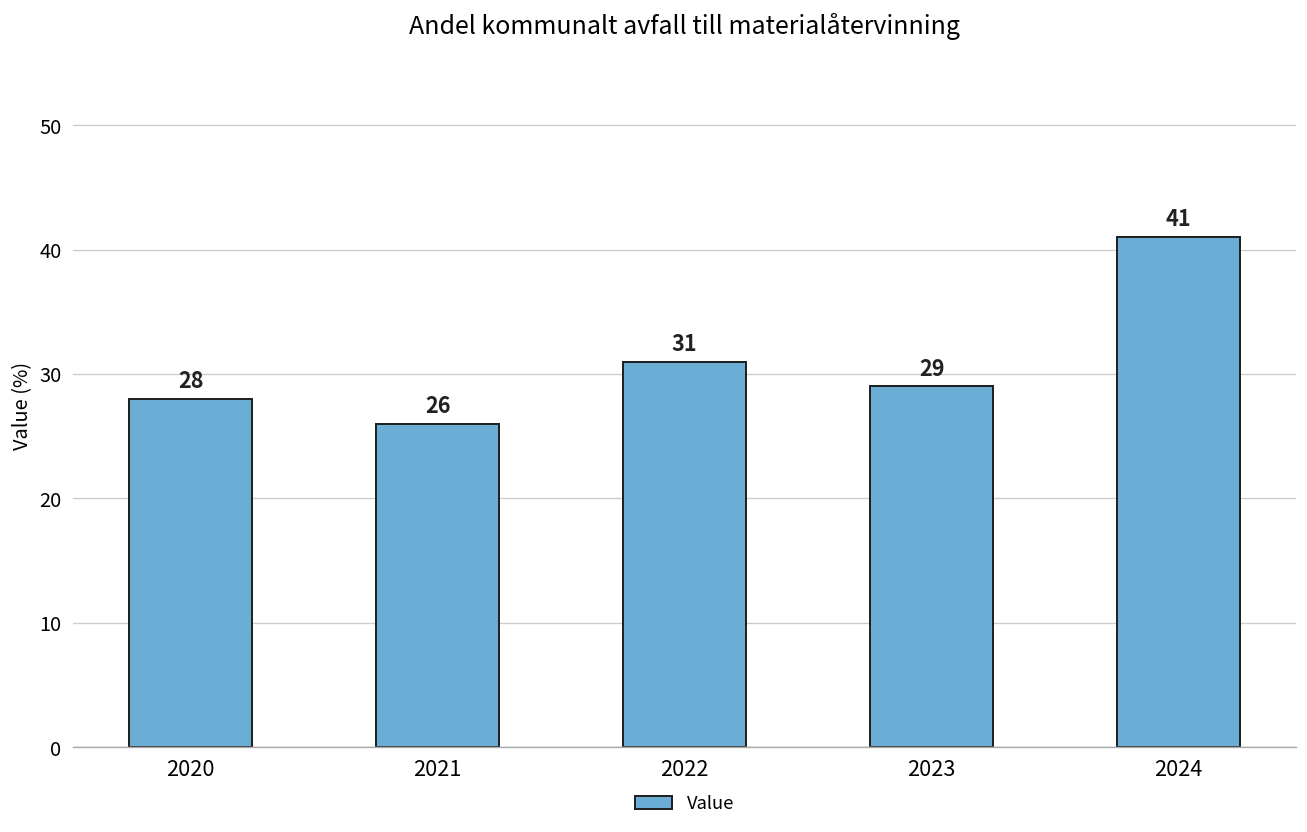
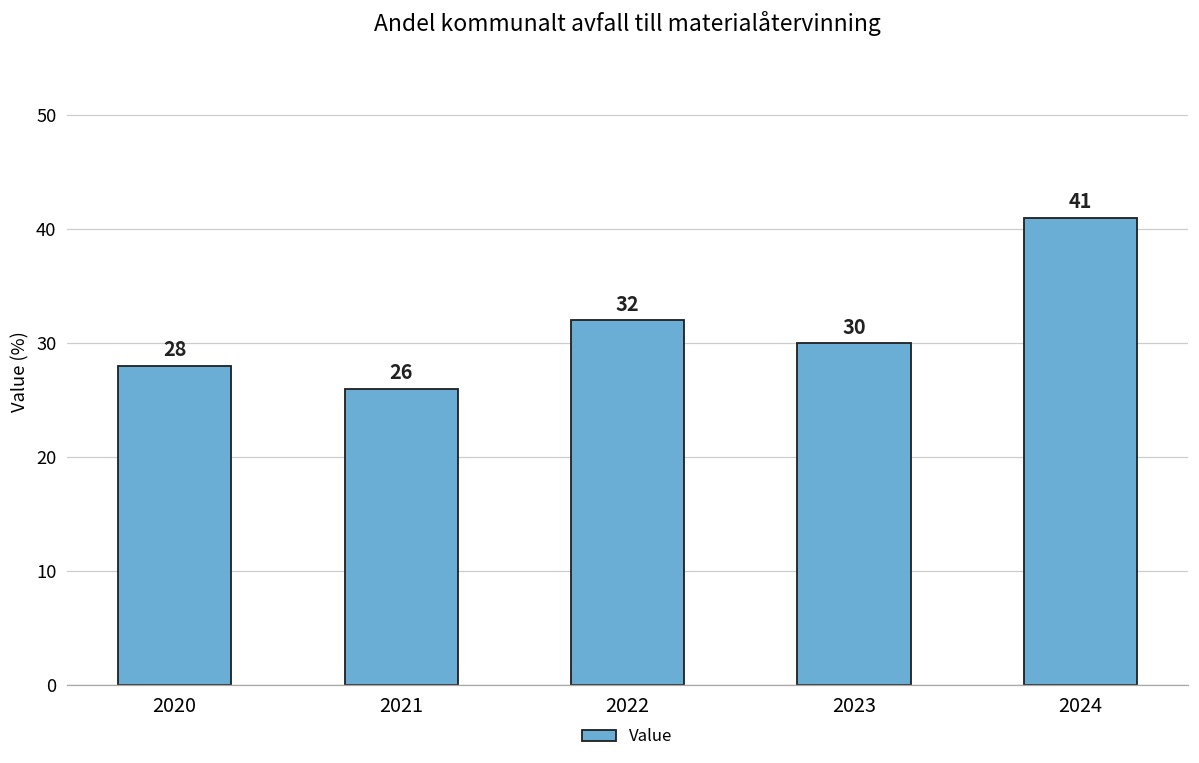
  {
    "2020": 28,
    "2021": 26,
-   "2022": 31,
-   "2023": 29,
+   "2022": 32,
+   "2023": 30,
    "2024": 41
  }
